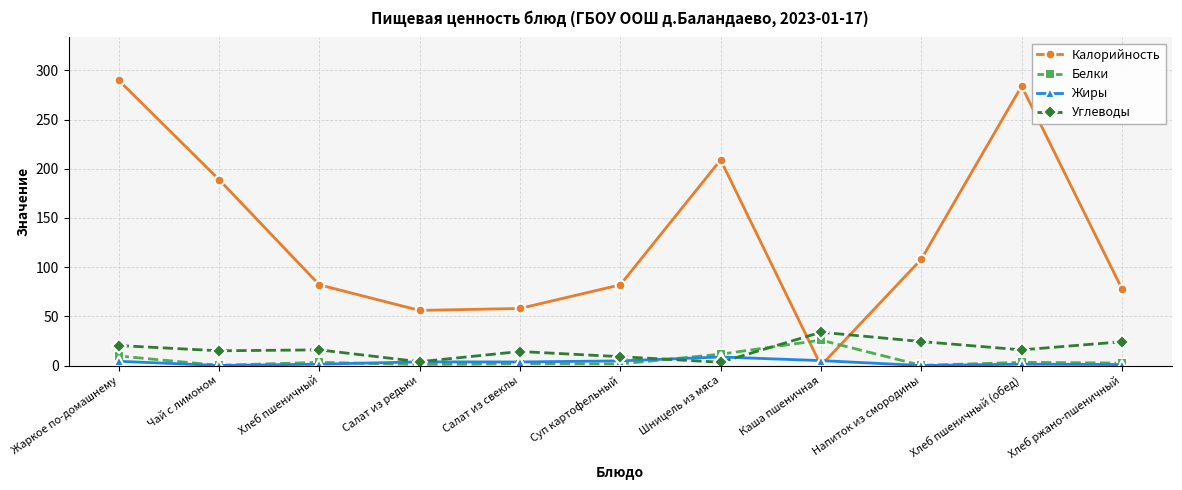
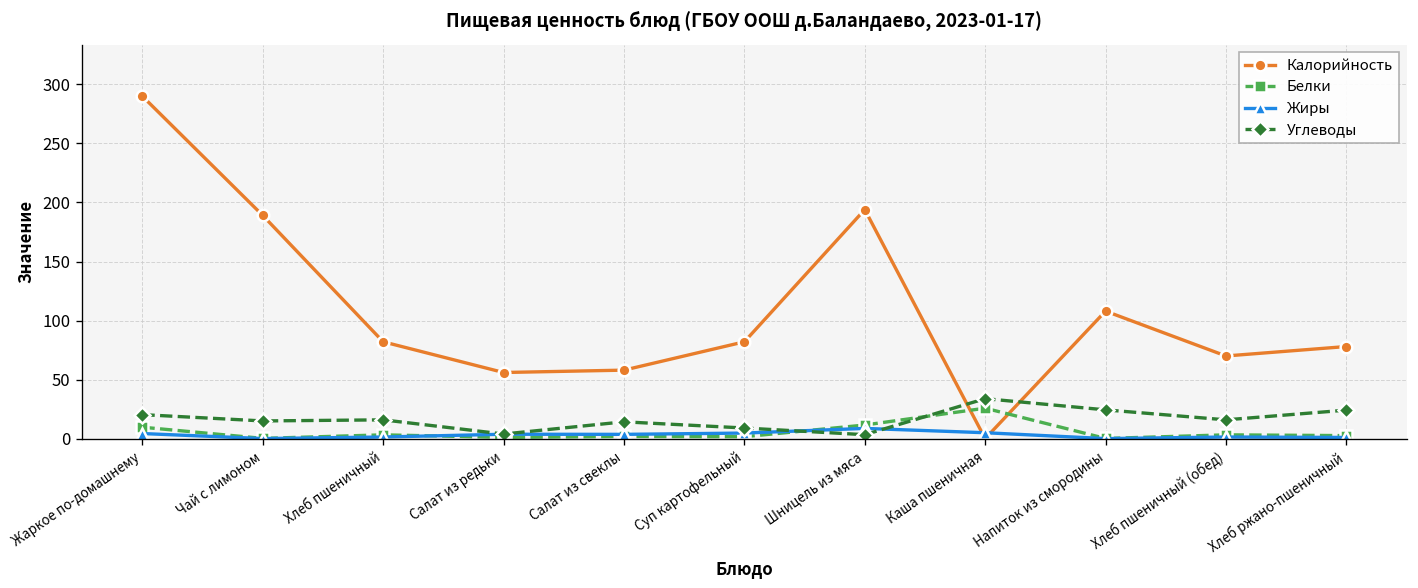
  {
    "Калорийность": {
      "Жаркое по-домашнему": 290,
      "Чай с лимоном": 190,
      "Хлеб пшеничный": 80,
      "Салат из редьки": 60,
      "Салат из свеклы": 60,
      "Суп картофельный": 80,
-     "Шницель из мяса": 210,
+     "Шницель из мяса": 190,
      "Каша пшеничная": 0,
      "Напиток из смородины": 110,
-     "Хлеб пшеничный (обед)": 280,
+     "Хлеб пшеничный (обед)": 70,
      "Хлеб ржано-пшеничный": 80
    },
    "Белки": {
      "Жаркое по-домашнему": 10,
      "Салат из редьки": 0,
      "Суп картофельный": 0,
      "Шницель из мяса": 10,
      "Каша пшеничная": 30
    },
    "Жиры": {
      "Жаркое по-домашнему": 0,
      "Суп картофельный": 0,
      "Шницель из мяса": 10,
      "Каша пшеничная": 0
    },
    "Углеводы": {
      "Жаркое по-домашнему": 20,
      "Чай с лимоном": 10,
      "Хлеб пшеничный": 20,
      "Салат из свеклы": 10,
      "Суп картофельный": 10,
      "Шницель из мяса": 0,
      "Каша пшеничная": 30,
      "Напиток из смородины": 20,
      "Хлеб пшеничный (обед)": 20,
      "Хлеб ржано-пшеничный": 20
    }
  }
